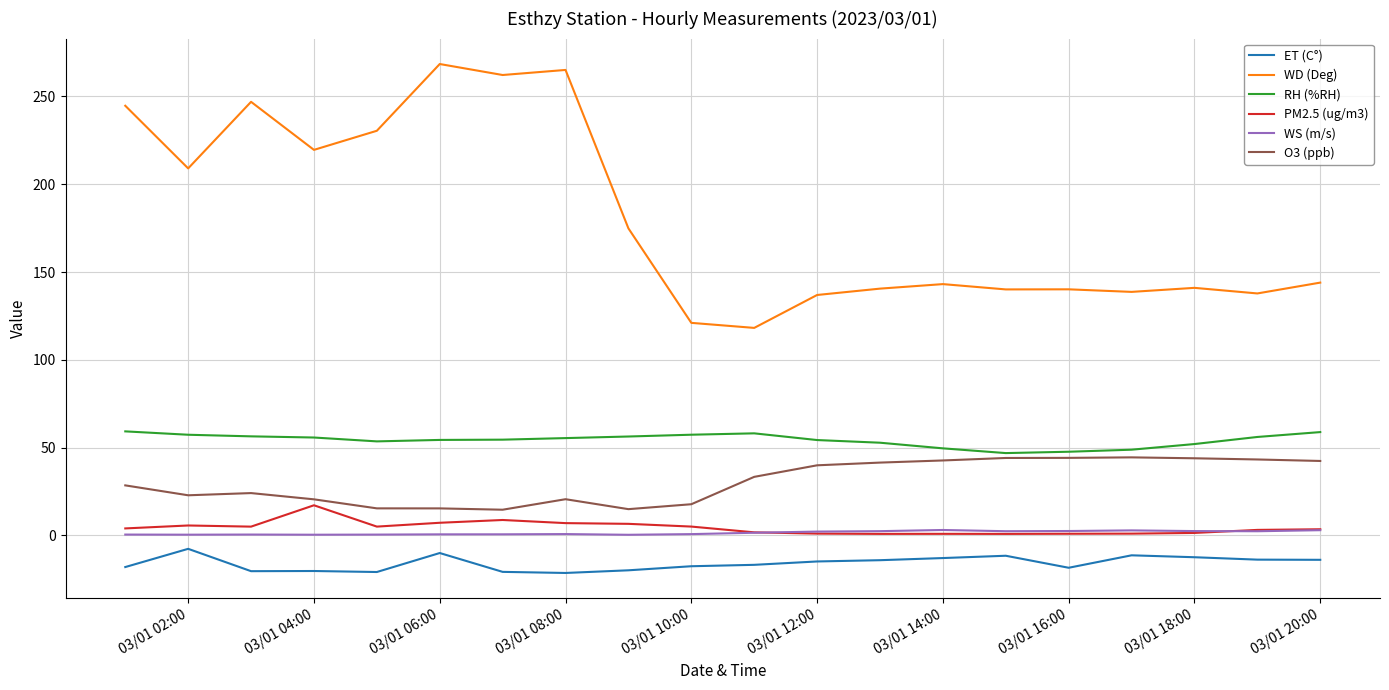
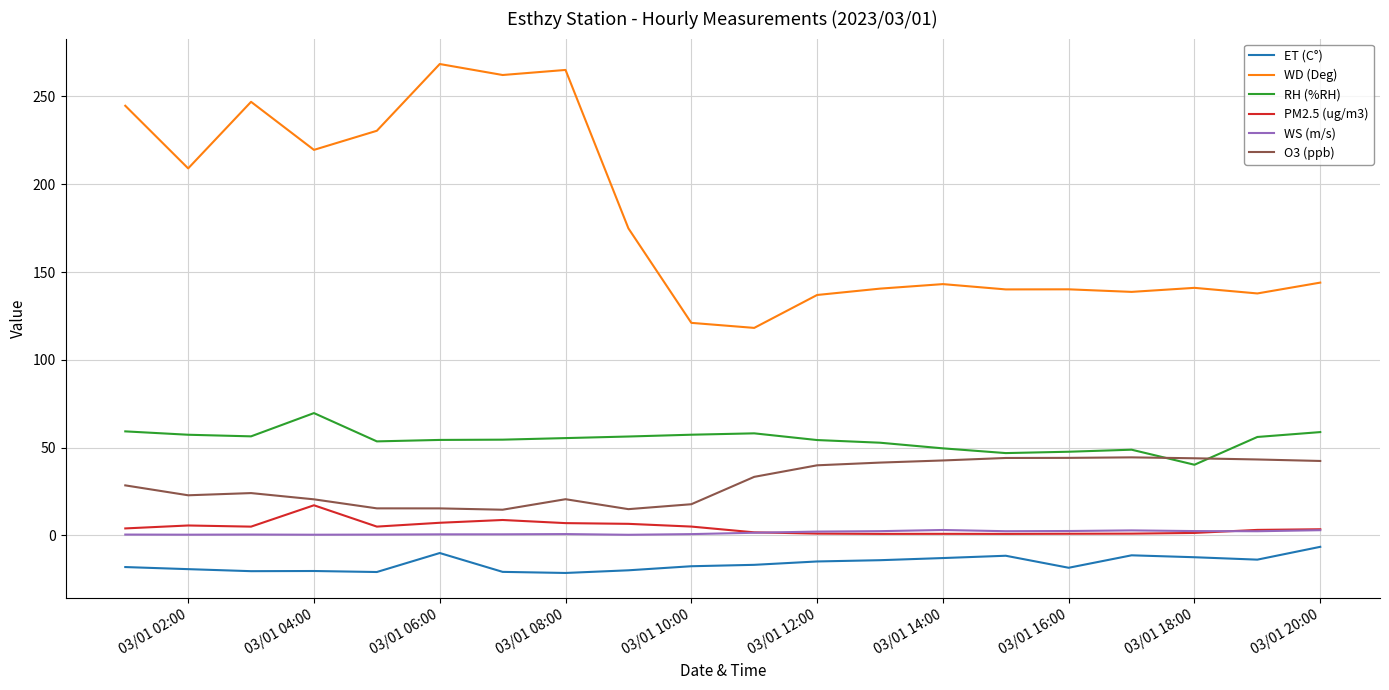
  {
    "ET (C°)": {
-     "03/01 02:00": -8,
+     "03/01 02:00": -19,
      "03/01 04:00": -20,
      "03/01 06:00": -10,
      "03/01 08:00": -21,
      "03/01 10:00": -18,
      "03/01 12:00": -15,
      "03/01 14:00": -13,
      "03/01 16:00": -18,
      "03/01 18:00": -12,
-     "03/01 20:00": -14
+     "03/01 20:00": -7
    },
    "WD (Deg)": {
      "03/01 02:00": 209,
      "03/01 04:00": 220,
      "03/01 06:00": 268,
      "03/01 08:00": 265,
      "03/01 10:00": 121,
      "03/01 12:00": 137,
      "03/01 14:00": 143,
      "03/01 16:00": 140,
      "03/01 18:00": 141,
      "03/01 20:00": 144
    },
    "RH (%RH)": {
      "03/01 02:00": 57,
-     "03/01 04:00": 56,
+     "03/01 04:00": 70,
      "03/01 06:00": 54,
      "03/01 08:00": 55,
      "03/01 10:00": 57,
      "03/01 12:00": 54,
      "03/01 14:00": 50,
      "03/01 16:00": 48,
-     "03/01 18:00": 52,
+     "03/01 18:00": 40,
      "03/01 20:00": 59
    },
    "PM2.5 (ug/m3)": {
      "03/01 02:00": 6,
      "03/01 04:00": 17,
      "03/01 06:00": 7,
      "03/01 08:00": 7,
      "03/01 10:00": 5,
      "03/01 14:00": 1,
      "03/01 16:00": 1
    },
    "WS (m/s)": {
      "03/01 02:00": 0,
      "03/01 04:00": 0,
      "03/01 06:00": 1,
      "03/01 08:00": 1,
      "03/01 10:00": 1,
      "03/01 14:00": 3,
      "03/01 16:00": 2
    },
    "O3 (ppb)": {
      "03/01 02:00": 23,
      "03/01 04:00": 21,
      "03/01 06:00": 15,
      "03/01 08:00": 21,
      "03/01 10:00": 18,
      "03/01 12:00": 40,
      "03/01 14:00": 43,
      "03/01 16:00": 44,
      "03/01 18:00": 44,
      "03/01 20:00": 42
    }
  }
